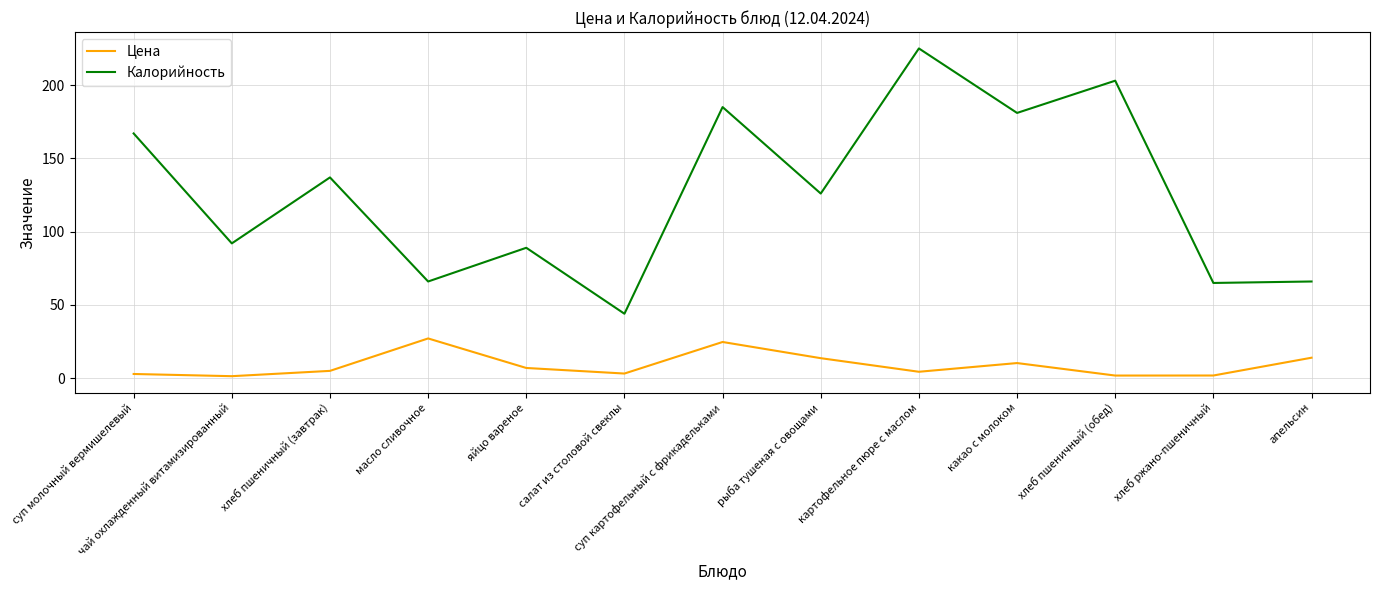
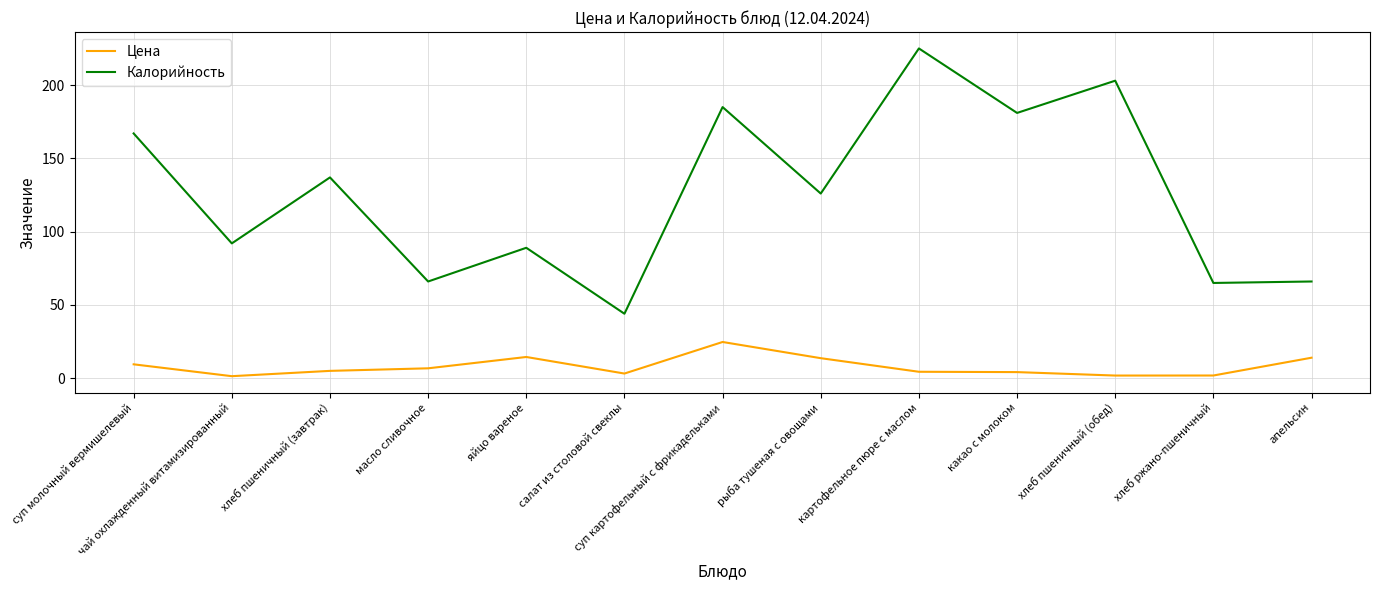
  {
    "Цена": {
-     "суп молочный вермишелевый": 3,
+     "суп молочный вермишелевый": 9,
      "чай охлажденный витамизированный": 1,
      "хлеб пшеничный (завтрак)": 5,
-     "масло сливочное": 27,
-     "яйцо вареное": 7,
+     "масло сливочное": 7,
+     "яйцо вареное": 15,
      "салат из столовой свеклы": 3,
      "суп картофельный с фрикадельками": 25,
      "рыба тушеная с овощами": 14,
      "картофельное пюре с маслом": 4,
-     "какао с молоком": 10,
+     "какао с молоком": 4,
      "хлеб пшеничный (обед)": 2,
      "хлеб ржано-пшеничный": 2,
      "апельсин": 14
    },
    "Калорийность": {
      "суп молочный вермишелевый": 167,
      "чай охлажденный витамизированный": 92,
      "хлеб пшеничный (завтрак)": 137,
      "масло сливочное": 66,
      "яйцо вареное": 89,
      "салат из столовой свеклы": 44,
      "суп картофельный с фрикадельками": 185,
      "рыба тушеная с овощами": 126,
      "картофельное пюре с маслом": 225,
      "какао с молоком": 181,
      "хлеб пшеничный (обед)": 203,
      "хлеб ржано-пшеничный": 65,
      "апельсин": 66
    }
  }
